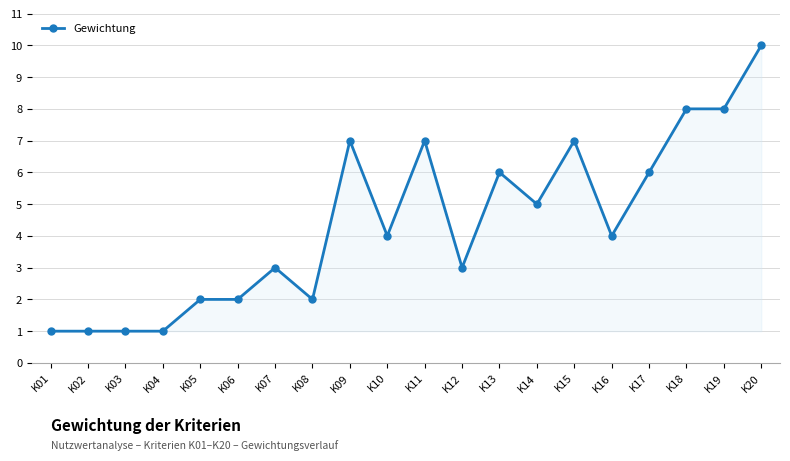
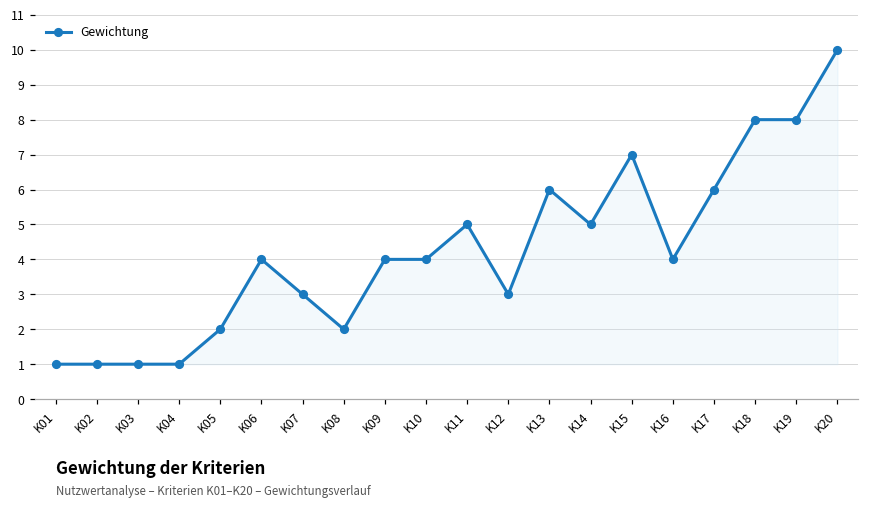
  {
    "K01": 1,
    "K02": 1,
    "K03": 1,
    "K04": 1,
    "K05": 2,
-   "K06": 2,
+   "K06": 4,
    "K07": 3,
    "K08": 2,
-   "K09": 7,
+   "K09": 4,
    "K10": 4,
-   "K11": 7,
+   "K11": 5,
    "K12": 3,
    "K13": 6,
    "K14": 5,
    "K15": 7,
    "K16": 4,
    "K17": 6,
    "K18": 8,
    "K19": 8,
    "K20": 10
  }
